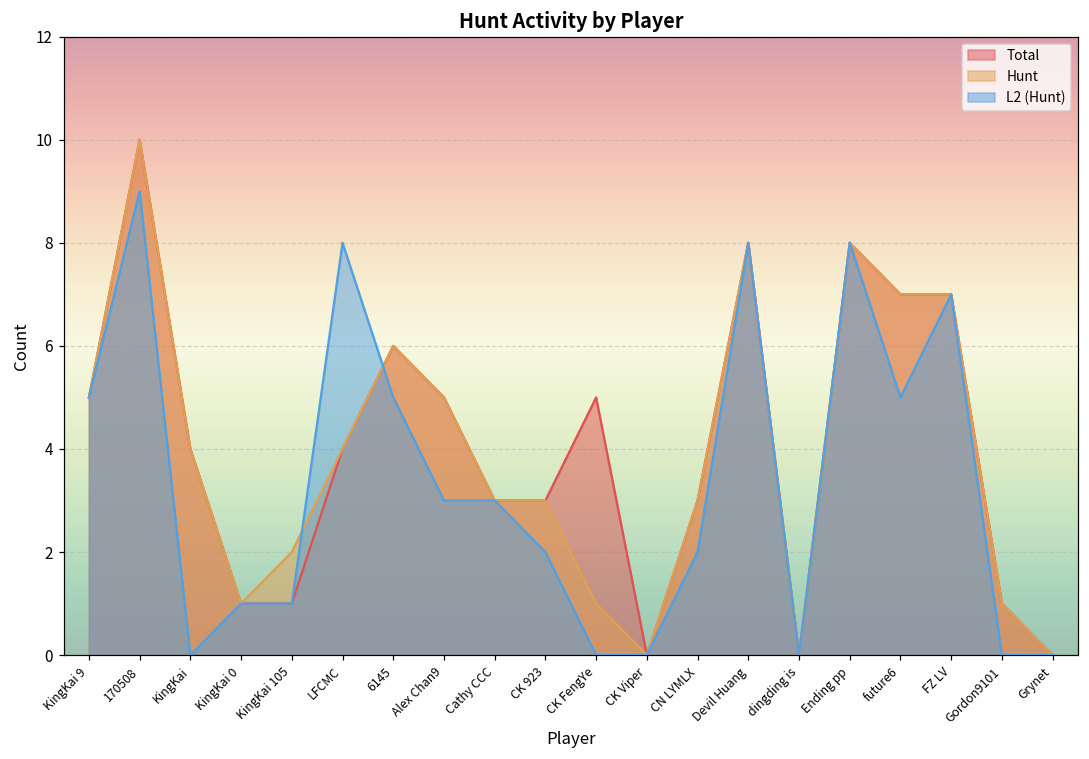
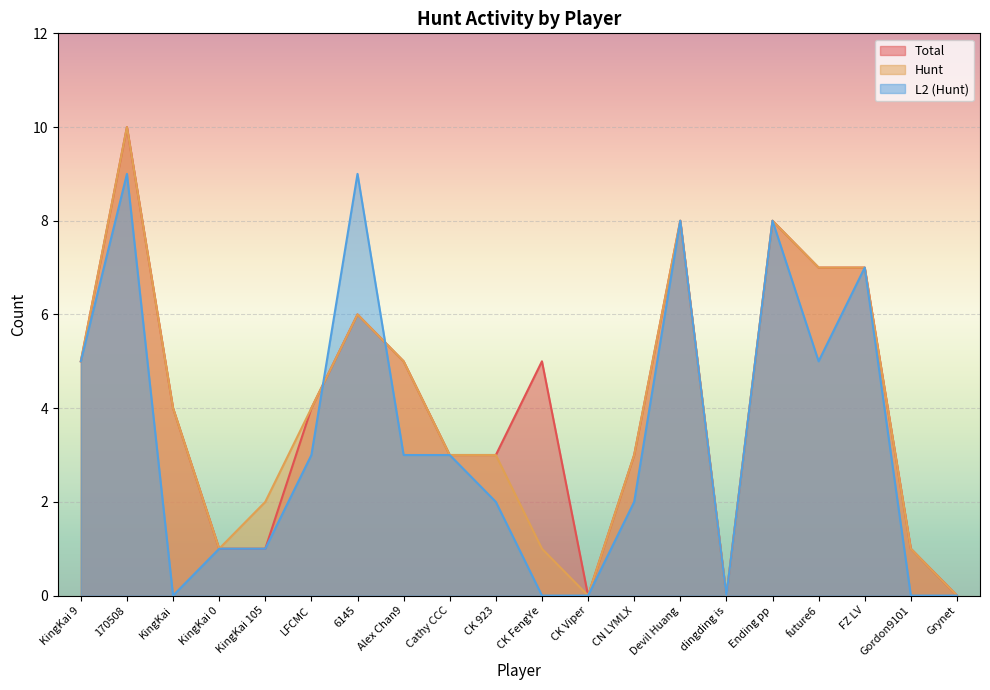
  {
    "L2 (Hunt)": {
      "170508": 9,
      "KingKai": 0,
-     "LFCMC": 8,
-     "6145": 5,
+     "LFCMC": 3,
+     "6145": 9,
      "Alex Chan9": 3,
      "CK 923": 2,
      "CK FengYe": 0,
      "CN LYMLX": 2,
      "future6": 5,
      "Gordon9101": 0
    }
  }
